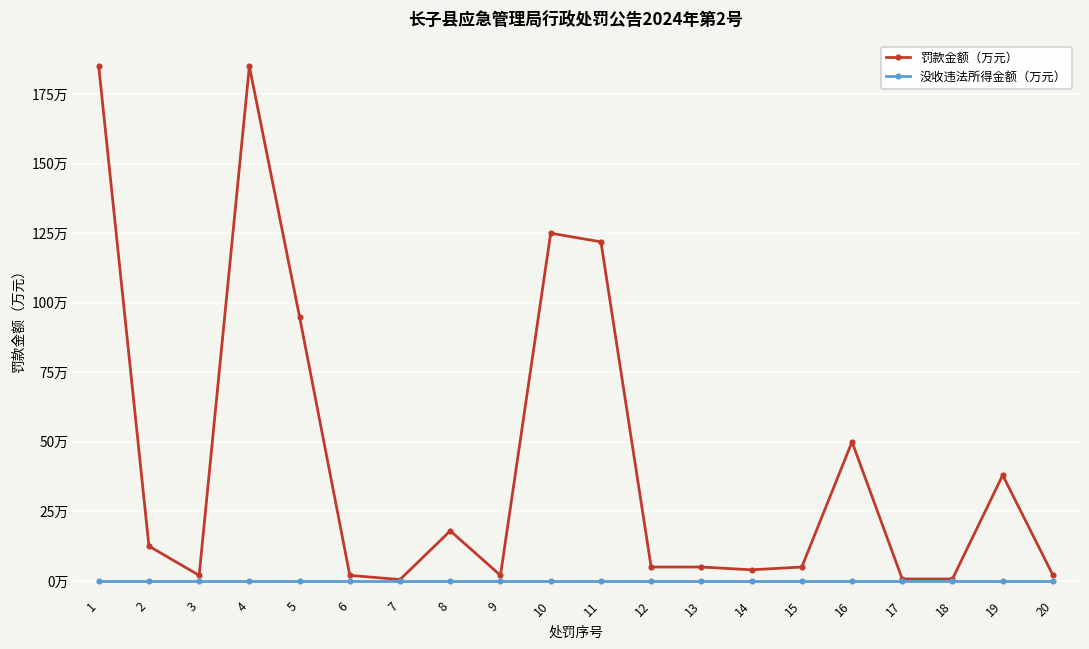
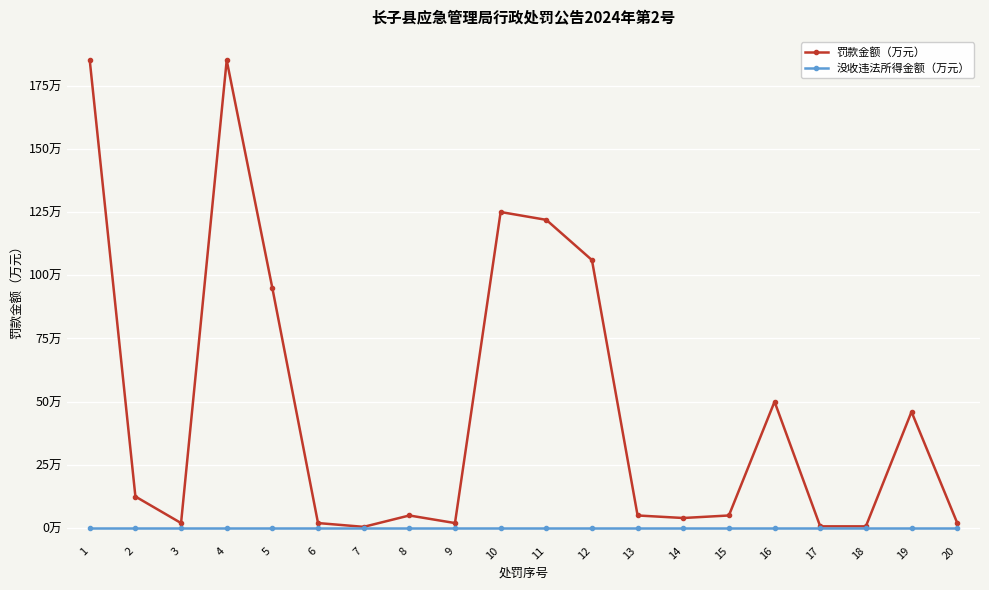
  {
    "罚款金额（万元）": {
      "1": "185万",
      "2": "13万",
      "3": "2万",
      "4": "185万",
      "5": "95万",
      "6": "2万",
-     "8": "18万",
+     "8": "5万",
      "9": "2万",
      "10": "125万",
      "11": "122万",
-     "12": "5万",
+     "12": "106万",
      "13": "5万",
      "14": "4万",
      "15": "5万",
      "16": "50万",
-     "19": "38万",
+     "19": "46万",
      "20": "2万"
    },
    "没收违法所得金额（万元）": {
      "1": "0万",
      "2": "0万",
      "3": "0万",
      "4": "0万",
      "5": "0万",
      "6": "0万",
      "8": "0万",
      "9": "0万",
      "10": "0万",
      "11": "0万",
      "12": "0万",
      "13": "0万",
      "14": "0万",
      "15": "0万",
      "16": "0万",
      "19": "0万",
      "20": "0万"
    }
  }
